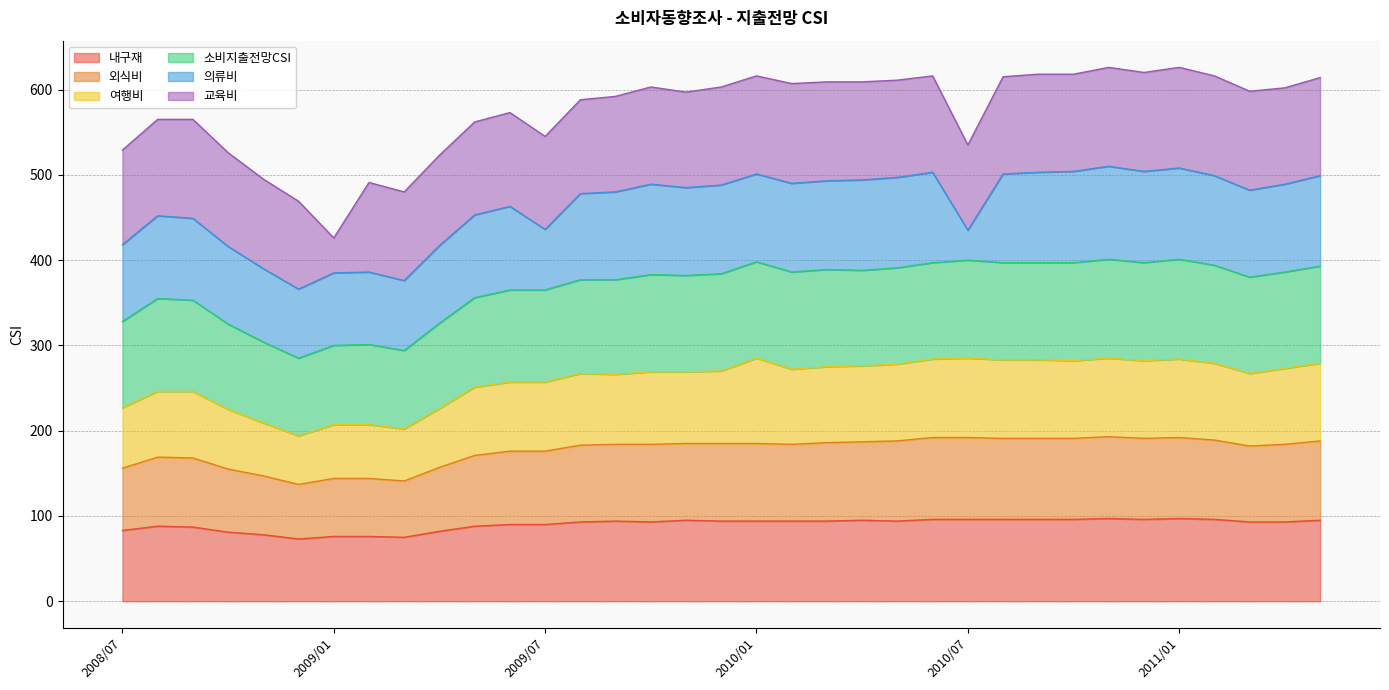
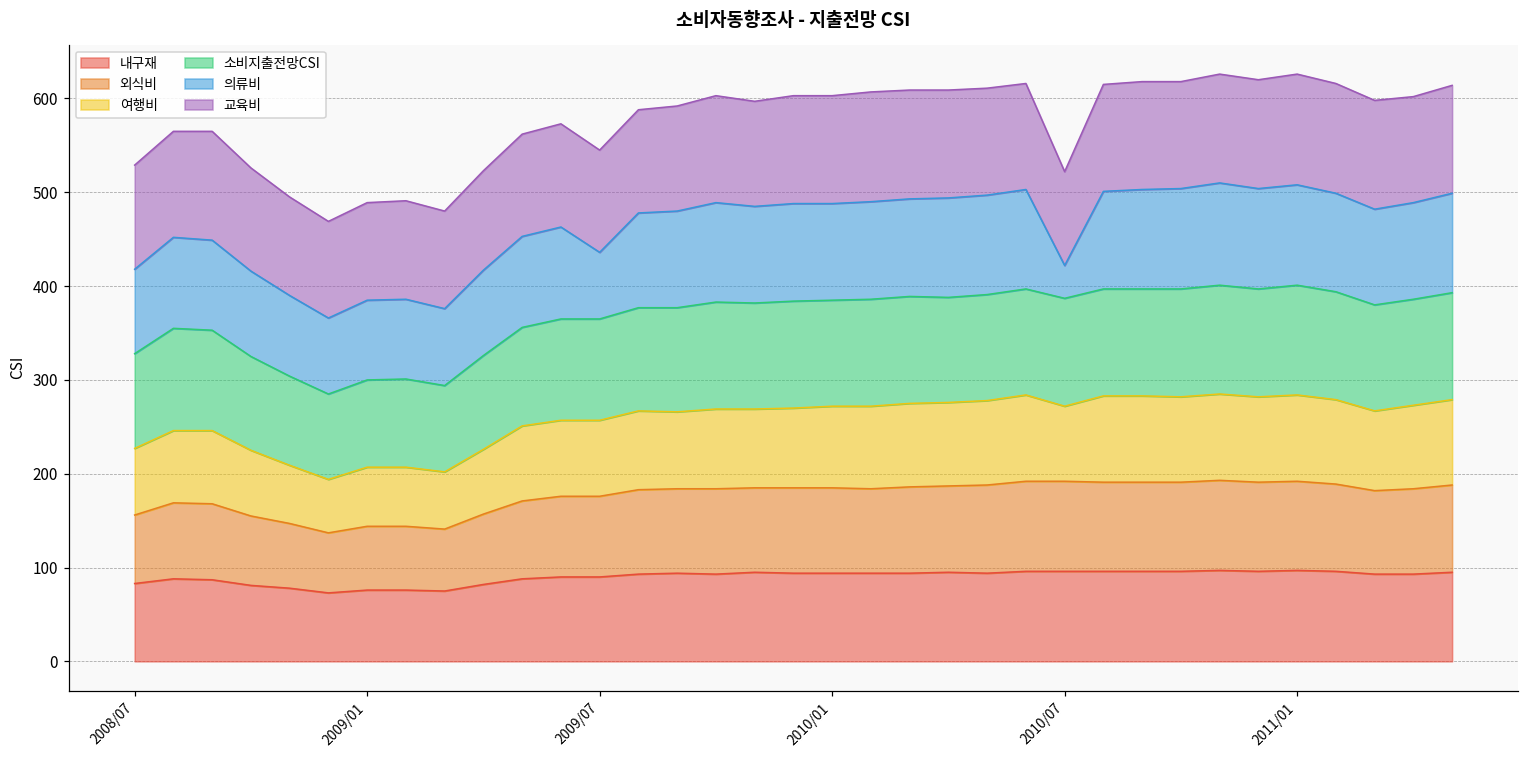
  {
    "여행비": {
      "2008/07": 70,
      "2009/01": 60,
      "2009/07": 80,
-     "2010/01": 100,
-     "2010/07": 90,
+     "2010/01": 90,
+     "2010/07": 80,
      "2011/01": 90
    },
    "소비지출전망CSI": {
      "2008/07": 100,
      "2009/01": 90,
      "2009/07": 110,
      "2010/01": 110,
      "2010/07": 120,
      "2011/01": 120
    },
    "의류비": {
      "2008/07": 90,
      "2009/01": 90,
      "2009/07": 70,
      "2010/01": 100,
      "2010/07": 40,
      "2011/01": 110
    },
    "교육비": {
      "2008/07": 110,
-     "2009/01": 40,
+     "2009/01": 100,
      "2009/07": 110,
      "2010/01": 120,
      "2010/07": 100,
      "2011/01": 120
    }
  }
